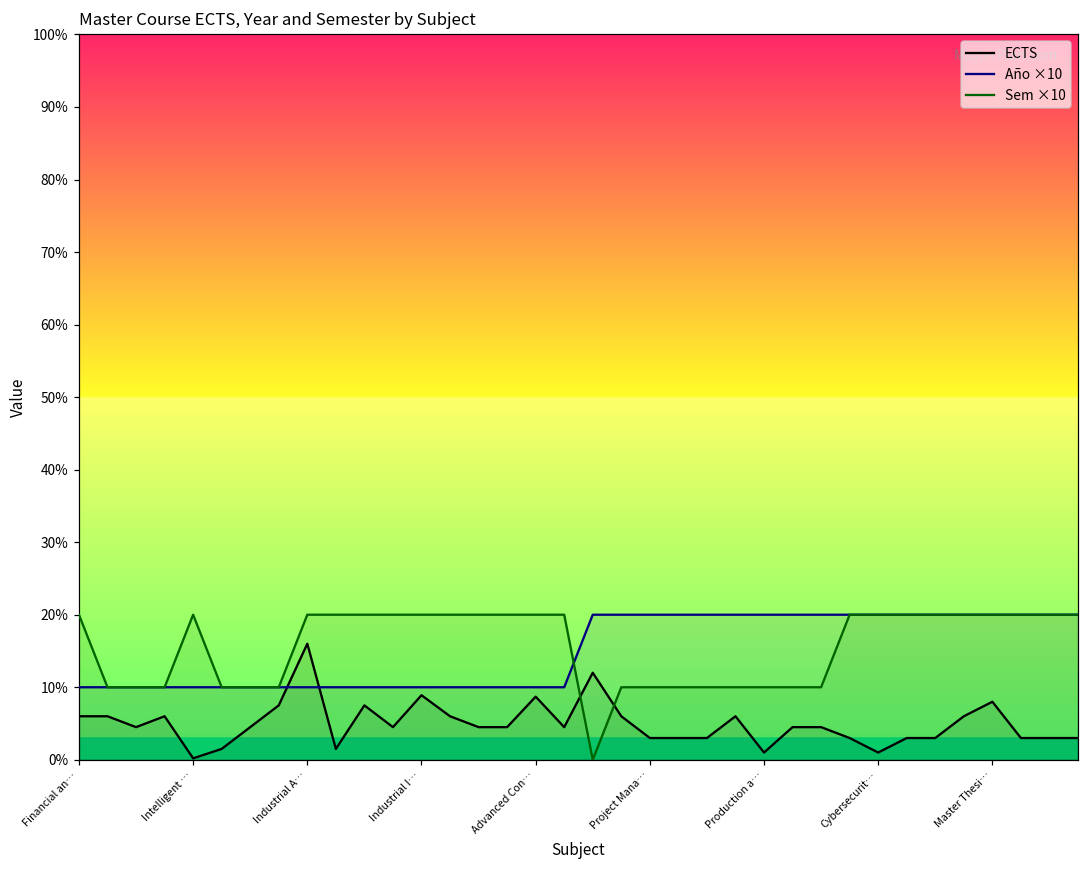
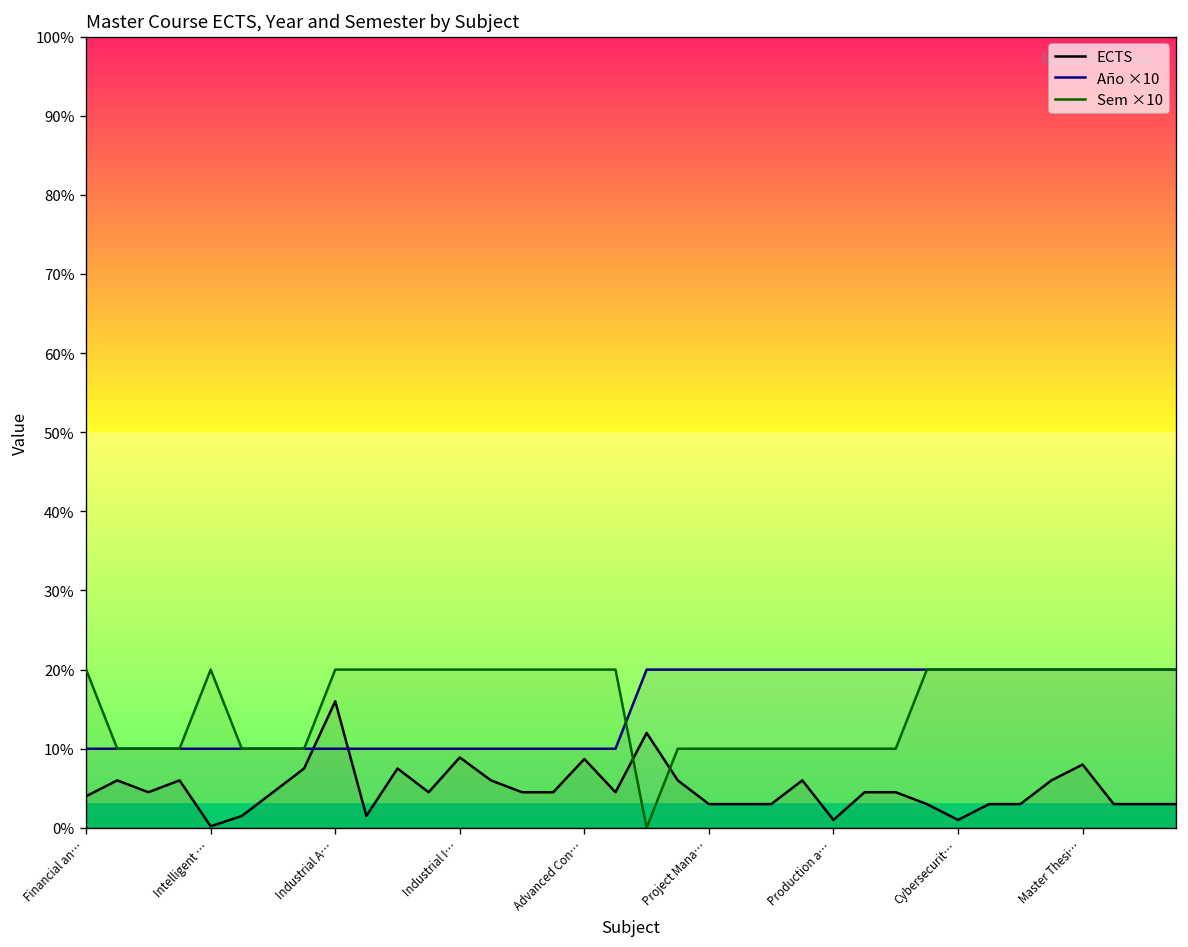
  {
    "ECTS": {
-     "Financial an…": "6%",
+     "Financial an…": "4%",
      "Industrial A…": "16%",
      "Industrial I…": "9%",
      "Advanced Con…": "9%",
      "Master Thesi…": "8%"
    },
    "Año ×10": {
      "Financial an…": "10%",
      "Intelligent …": "10%",
      "Industrial A…": "10%",
      "Industrial I…": "10%",
      "Advanced Con…": "10%",
      "Project Mana…": "20%",
      "Production a…": "20%"
    },
    "Sem ×10": {
      "Financial an…": "20%",
      "Intelligent …": "20%",
      "Industrial A…": "20%",
      "Industrial I…": "20%",
      "Advanced Con…": "20%",
      "Project Mana…": "10%",
      "Production a…": "10%"
    }
  }
